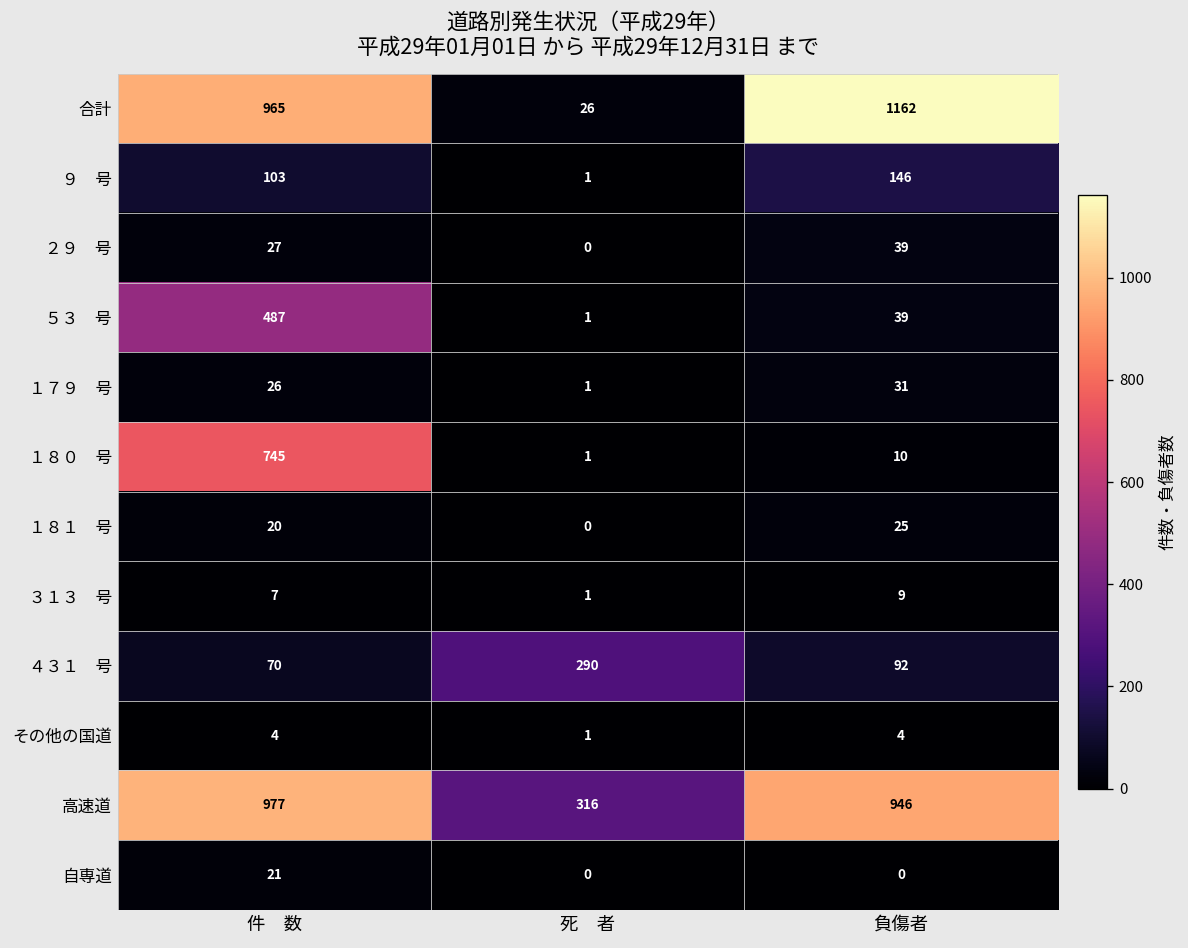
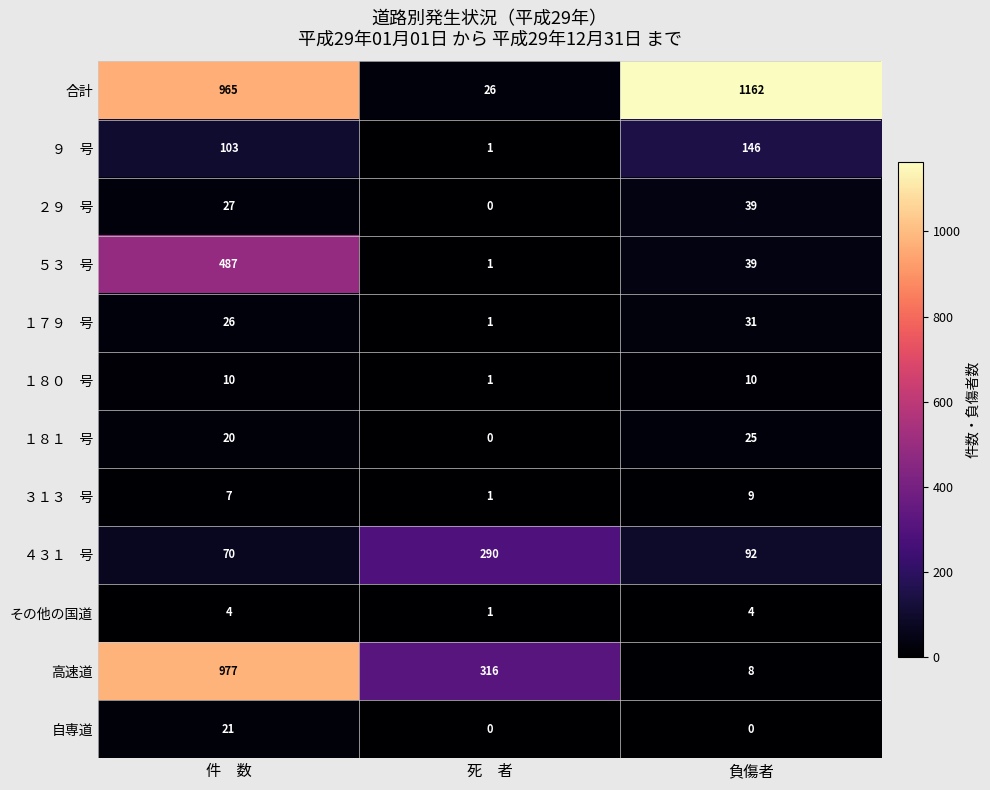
  {
    "合計": {
      "件 数": 965,
      "死 者": 26,
      "負傷者": 1162
    },
    "９ 号": {
      "件 数": 103,
      "死 者": 1,
      "負傷者": 146
    },
    "２９ 号": {
      "件 数": 27,
      "死 者": 0,
      "負傷者": 39
    },
    "５３ 号": {
      "件 数": 487,
      "死 者": 1,
      "負傷者": 39
    },
    "１７９ 号": {
      "件 数": 26,
      "死 者": 1,
      "負傷者": 31
    },
    "１８０ 号": {
-     "件 数": 745,
+     "件 数": 10,
      "死 者": 1,
      "負傷者": 10
    },
    "１８１ 号": {
      "件 数": 20,
      "死 者": 0,
      "負傷者": 25
    },
    "３１３ 号": {
      "件 数": 7,
      "死 者": 1,
      "負傷者": 9
    },
    "４３１ 号": {
      "件 数": 70,
      "死 者": 290,
      "負傷者": 92
    },
    "その他の国道": {
      "件 数": 4,
      "死 者": 1,
      "負傷者": 4
    },
    "高速道": {
      "件 数": 977,
      "死 者": 316,
-     "負傷者": 946
+     "負傷者": 8
    },
    "自専道": {
      "件 数": 21,
      "死 者": 0,
      "負傷者": 0
    }
  }
